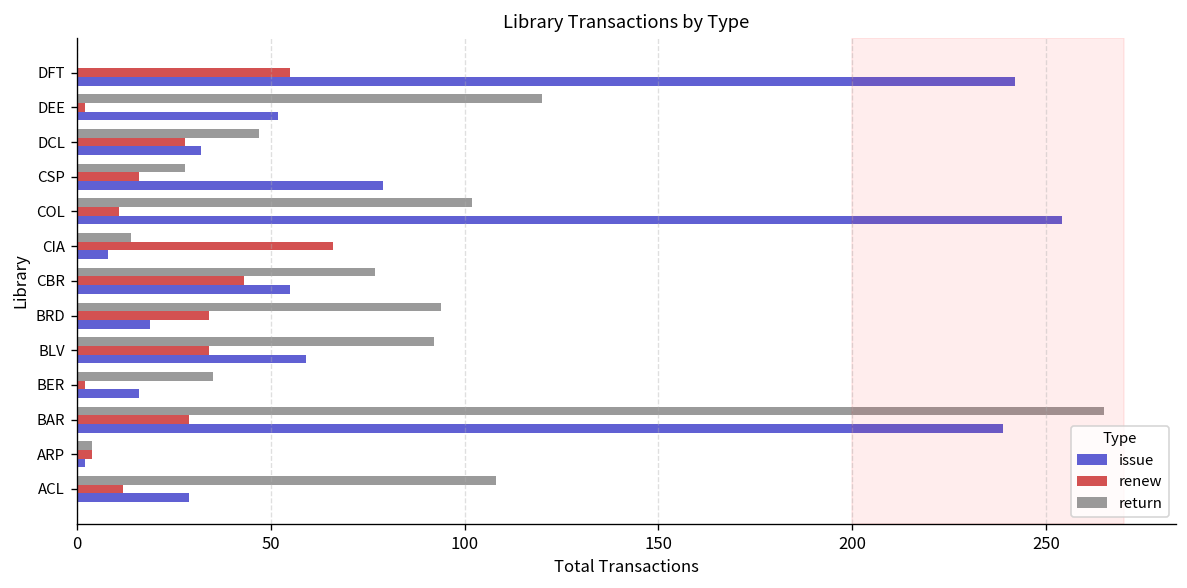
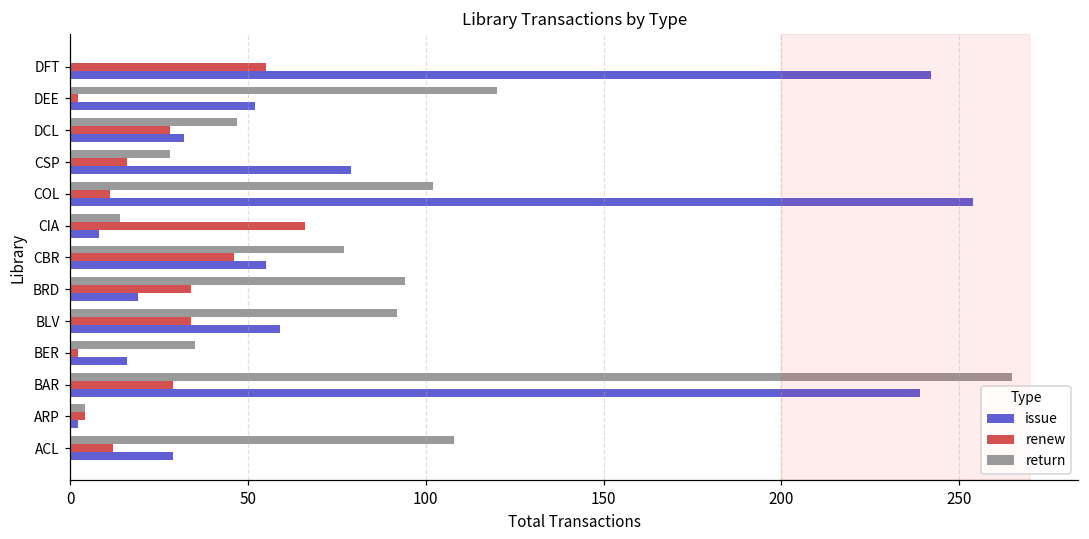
  {
    "issue": {
      "DFT": 242,
      "DEE": 52,
      "DCL": 32,
      "CSP": 79,
      "COL": 254,
      "CIA": 8,
      "CBR": 55,
      "BRD": 19,
      "BLV": 59,
      "BER": 16,
      "BAR": 239,
      "ARP": 2,
      "ACL": 29
    },
    "renew": {
      "DFT": 55,
      "DEE": 2,
      "DCL": 28,
      "CSP": 16,
      "COL": 11,
      "CIA": 66,
-     "CBR": 43,
+     "CBR": 46,
      "BRD": 34,
      "BLV": 34,
      "BER": 2,
      "BAR": 29,
      "ARP": 4,
      "ACL": 12
    },
    "return": {
      "DFT": 0,
      "DEE": 120,
      "DCL": 47,
      "CSP": 28,
      "COL": 102,
      "CIA": 14,
      "CBR": 77,
      "BRD": 94,
      "BLV": 92,
      "BER": 35,
      "BAR": 265,
      "ARP": 4,
      "ACL": 108
    }
  }
